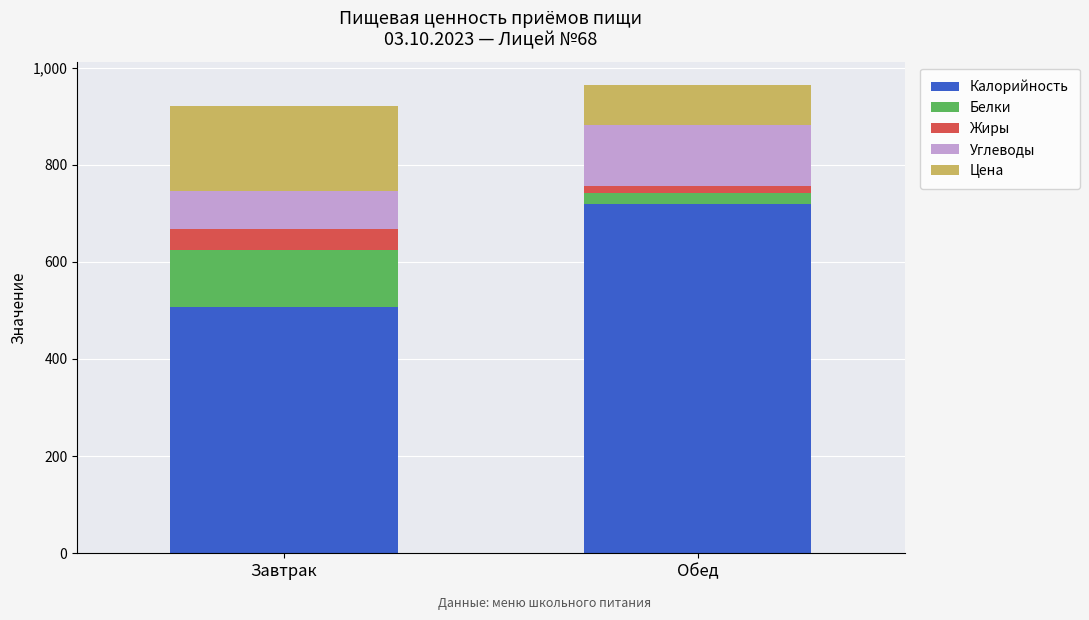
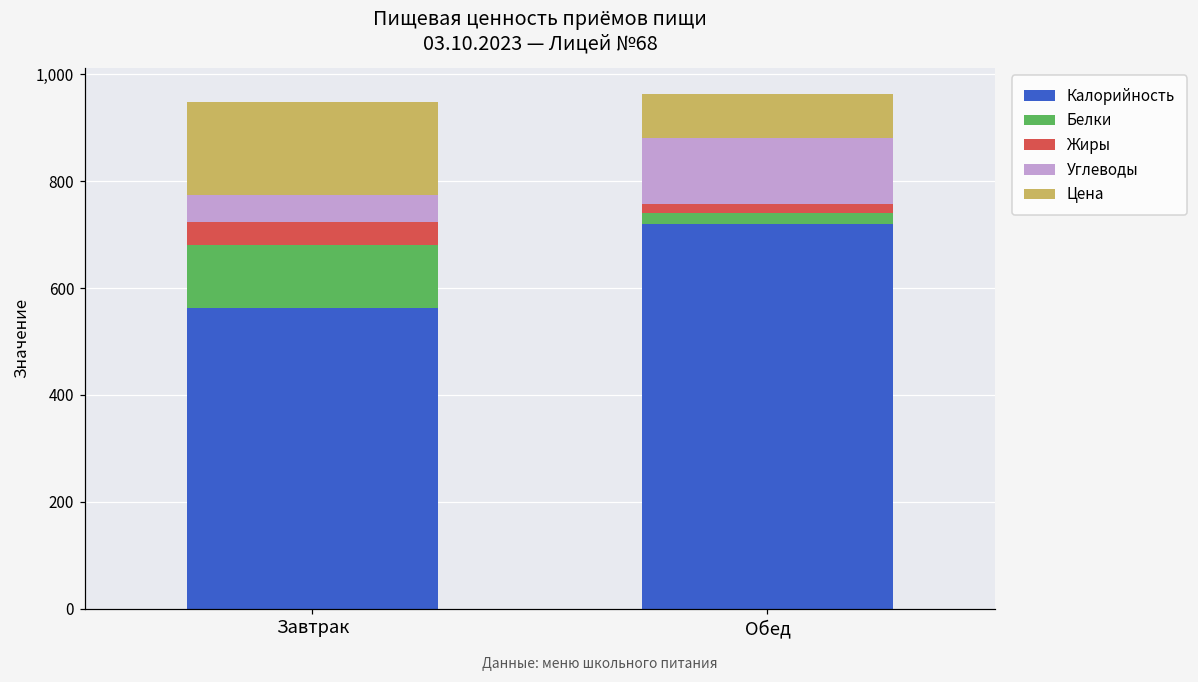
  {
    "Калорийность": {
-     "Завтрак": 510,
+     "Завтрак": 560,
      "Обед": 720
    },
    "Белки": {
      "Завтрак": 120,
      "Обед": 20
    },
    "Жиры": {
      "Завтрак": 40,
      "Обед": 20
    },
    "Углеводы": {
-     "Завтрак": 80,
+     "Завтрак": 50,
      "Обед": 120
    },
    "Цена": {
      "Завтрак": 170,
      "Обед": 80
    }
  }
